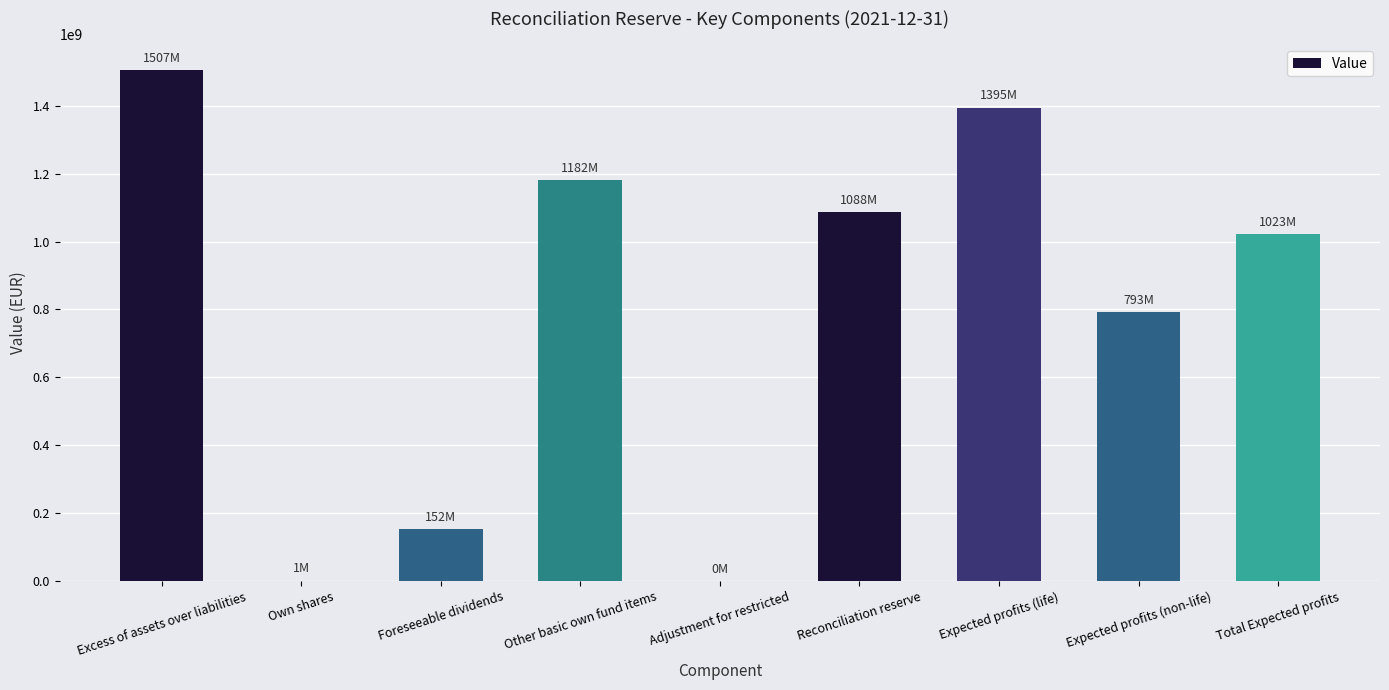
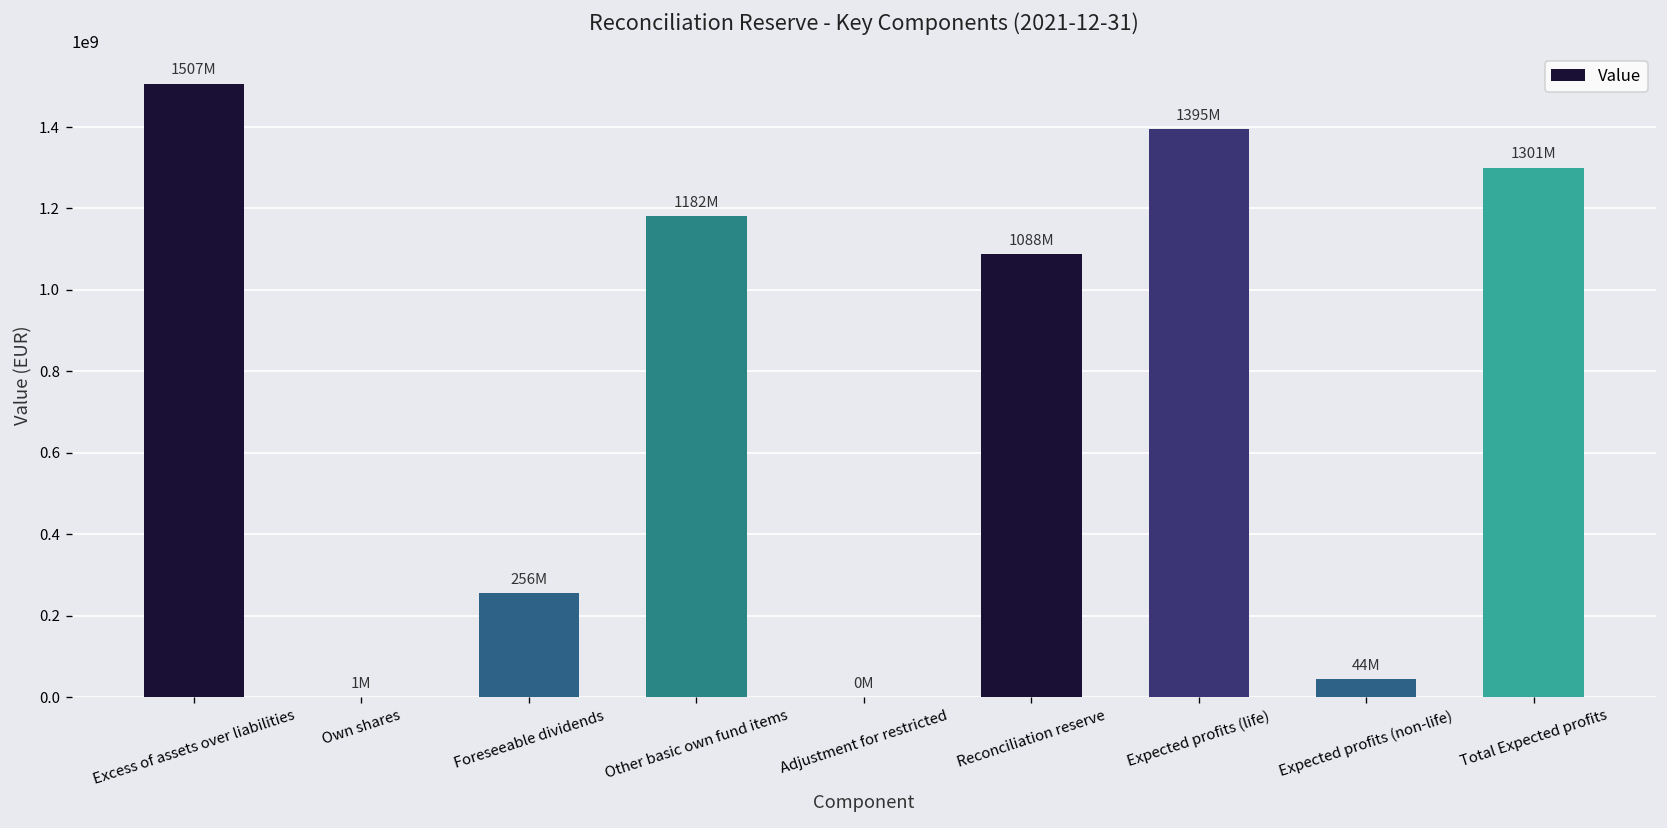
  {
    "Excess of assets over liabilities": "1507M",
    "Own shares": "1M",
-   "Foreseeable dividends": "152M",
+   "Foreseeable dividends": "256M",
    "Other basic own fund items": "1182M",
    "Adjustment for restricted": "0M",
    "Reconciliation reserve": "1088M",
    "Expected profits (life)": "1395M",
-   "Expected profits (non-life)": "793M",
-   "Total Expected profits": "1023M"
+   "Expected profits (non-life)": "44M",
+   "Total Expected profits": "1301M"
  }
